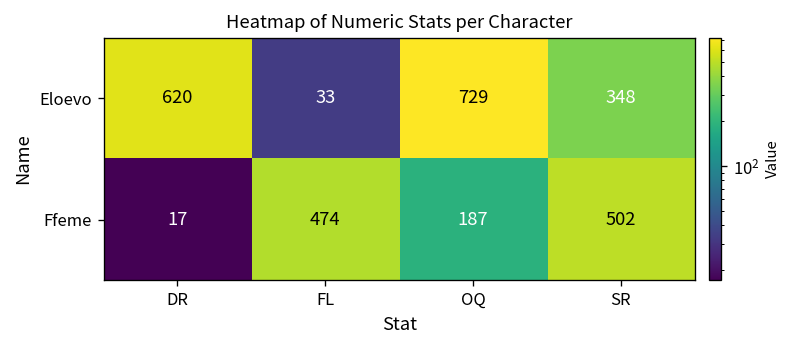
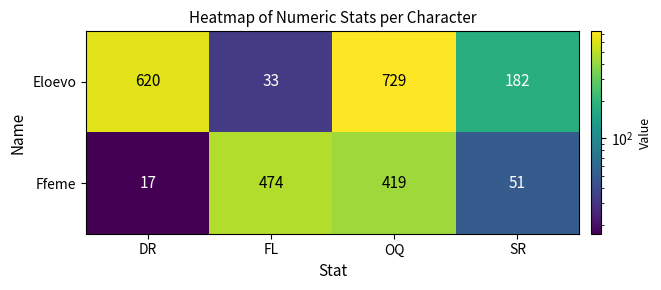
  {
    "Eloevo": {
      "DR": 620,
      "FL": 33,
      "OQ": 729,
-     "SR": 348
+     "SR": 182
    },
    "Ffeme": {
      "DR": 17,
      "FL": 474,
-     "OQ": 187,
-     "SR": 502
+     "OQ": 419,
+     "SR": 51
    }
  }
